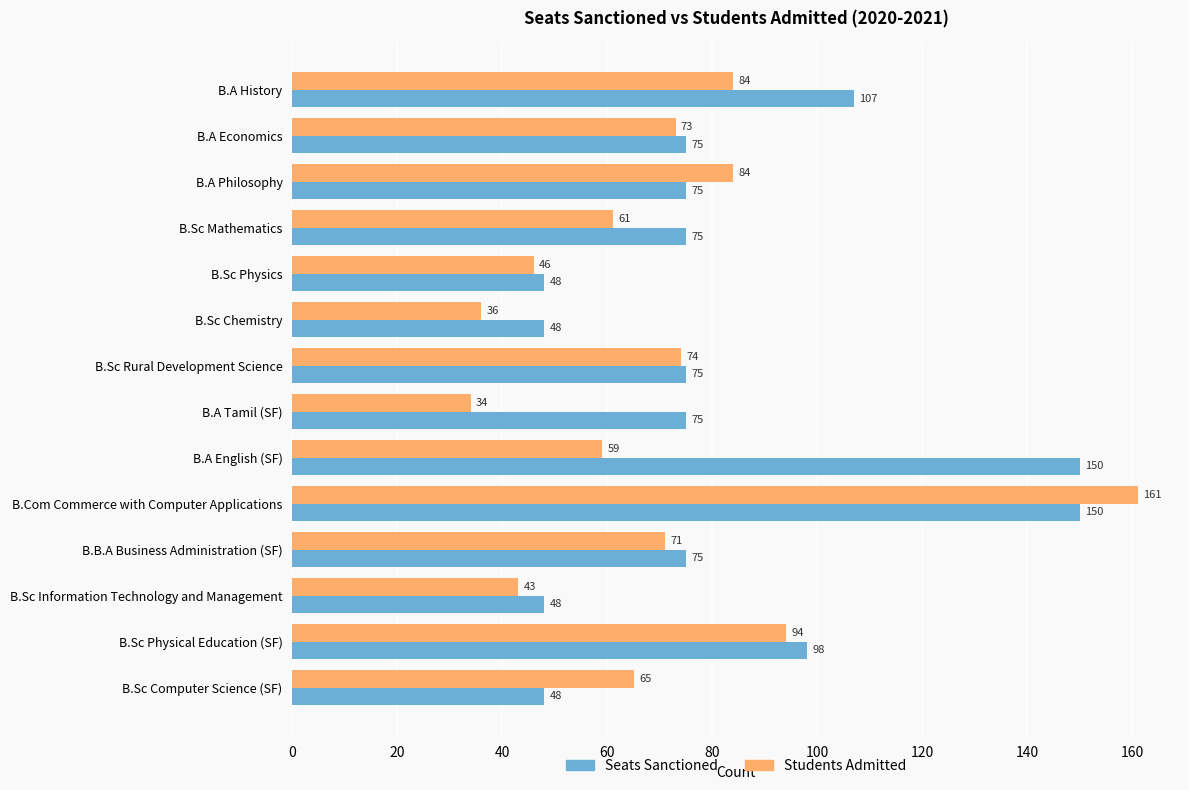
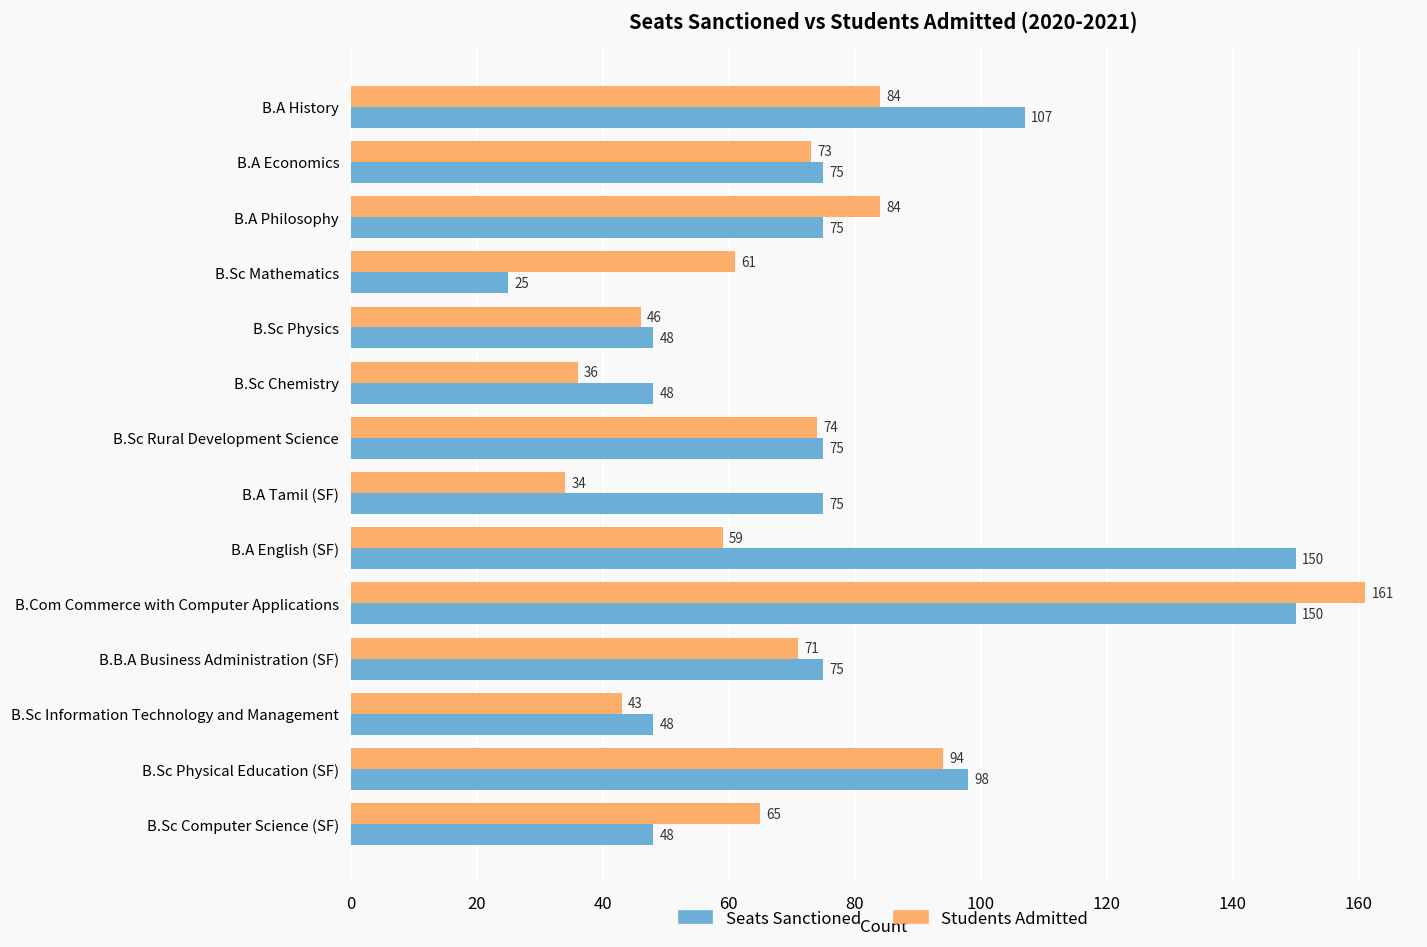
  {
    "Seats Sanctioned": {
      "B.A History": 107,
      "B.A Economics": 75,
      "B.A Philosophy": 75,
-     "B.Sc Mathematics": 75,
+     "B.Sc Mathematics": 25,
      "B.Sc Physics": 48,
      "B.Sc Chemistry": 48,
      "B.Sc Rural Development Science": 75,
      "B.A Tamil (SF)": 75,
      "B.A English (SF)": 150,
      "B.Com Commerce with Computer Applications": 150,
      "B.B.A Business Administration (SF)": 75,
      "B.Sc Information Technology and Management": 48,
      "B.Sc Physical Education (SF)": 98,
      "B.Sc Computer Science (SF)": 48
    },
    "Students Admitted": {
      "B.A History": 84,
      "B.A Economics": 73,
      "B.A Philosophy": 84,
      "B.Sc Mathematics": 61,
      "B.Sc Physics": 46,
      "B.Sc Chemistry": 36,
      "B.Sc Rural Development Science": 74,
      "B.A Tamil (SF)": 34,
      "B.A English (SF)": 59,
      "B.Com Commerce with Computer Applications": 161,
      "B.B.A Business Administration (SF)": 71,
      "B.Sc Information Technology and Management": 43,
      "B.Sc Physical Education (SF)": 94,
      "B.Sc Computer Science (SF)": 65
    }
  }
